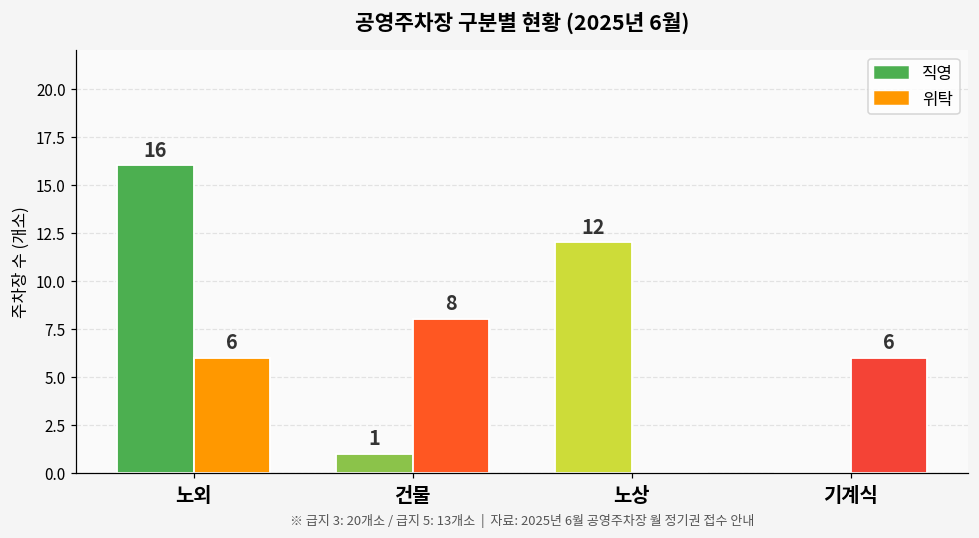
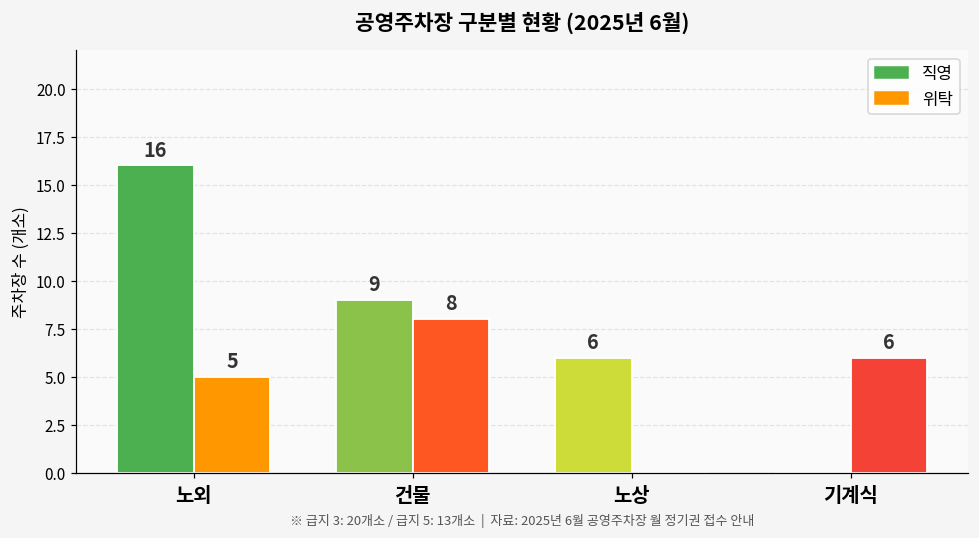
  {
    "직영": {
      "노외": 16,
-     "건물": 1,
-     "노상": 12
+     "건물": 9,
+     "노상": 6
    },
    "위탁": {
-     "노외": 6,
+     "노외": 5,
      "건물": 8,
      "기계식": 6
    }
  }
